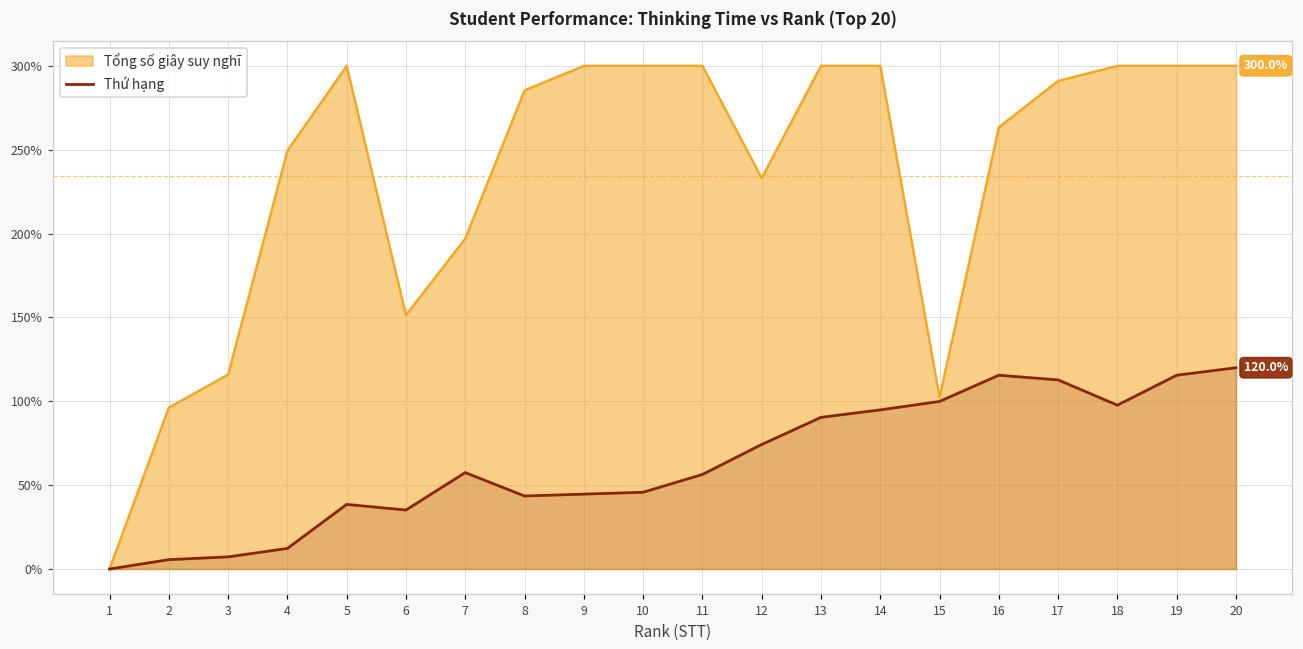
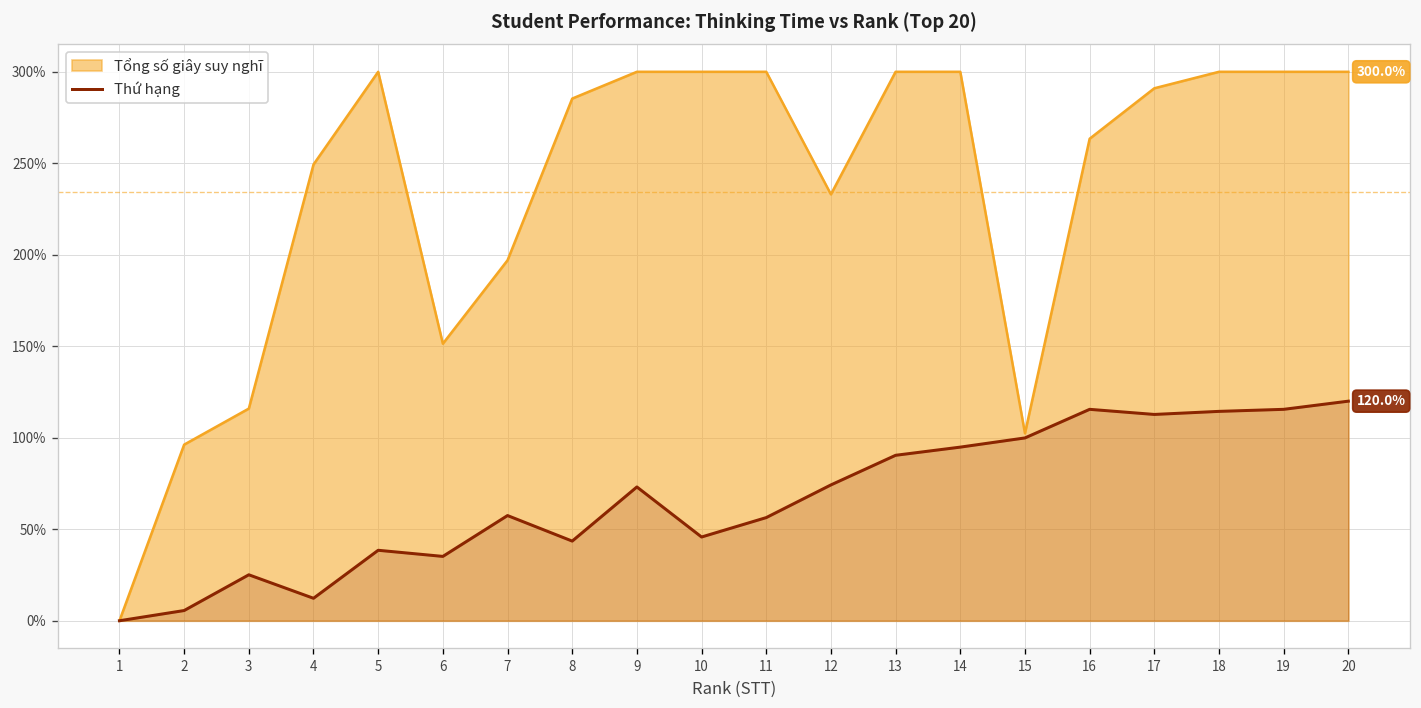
  {
    "Tổng số giây suy nghĩ": {
      "2": "96%",
      "3": "116%",
      "4": "249%",
      "5": "300%",
      "6": "151%",
      "7": "197%",
      "8": "285%",
      "9": "300%",
      "10": "300%",
      "11": "300%",
      "12": "233%",
      "13": "300%",
      "14": "300%",
      "15": "102%",
      "16": "263%",
      "17": "291%",
      "18": "300%",
      "19": "300%"
    },
    "Thứ hạng": {
      "2": "6%",
-     "3": "7%",
+     "3": "25%",
      "4": "12%",
      "5": "39%",
      "6": "35%",
      "7": "57%",
      "8": "44%",
-     "9": "45%",
+     "9": "73%",
      "10": "46%",
      "11": "56%",
      "12": "74%",
      "13": "90%",
      "14": "95%",
      "15": "100%",
      "16": "116%",
      "17": "113%",
-     "18": "98%",
+     "18": "114%",
      "19": "116%"
    }
  }
